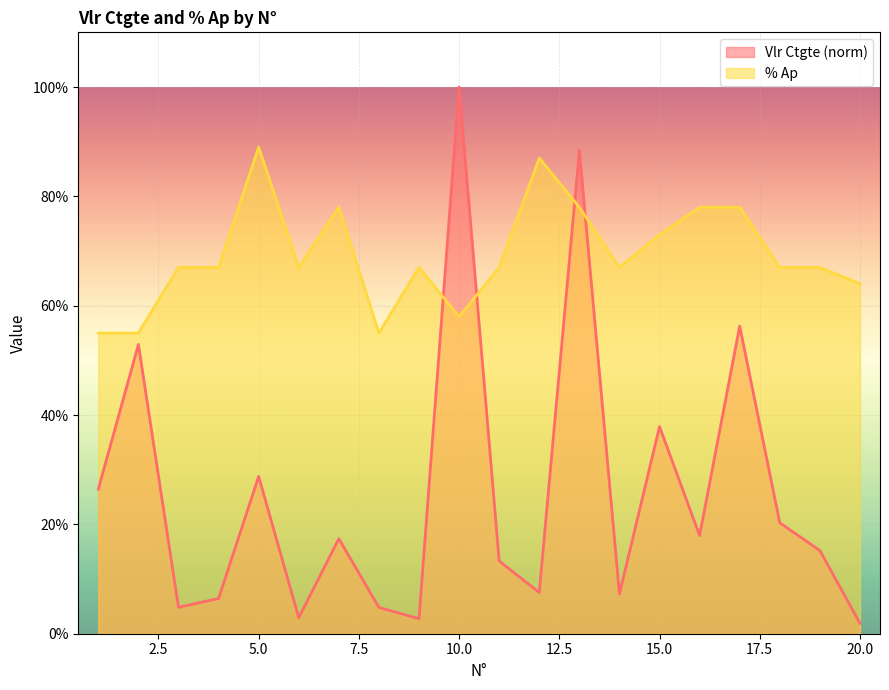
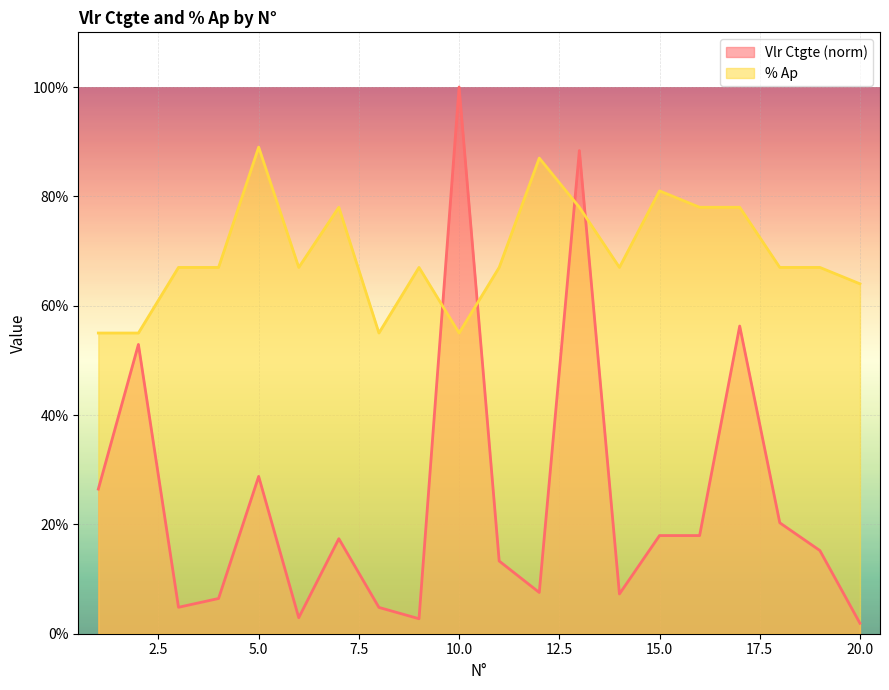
  {
    "Vlr Ctgte (norm)": {
      "5.0": "29%",
      "10.0": "100%",
-     "15.0": "38%",
+     "15.0": "18%",
      "20.0": "2%"
    },
    "% Ap": {
      "5.0": "89%",
-     "10.0": "58%",
-     "15.0": "73%",
+     "10.0": "55%",
+     "15.0": "81%",
      "20.0": "64%"
    }
  }
